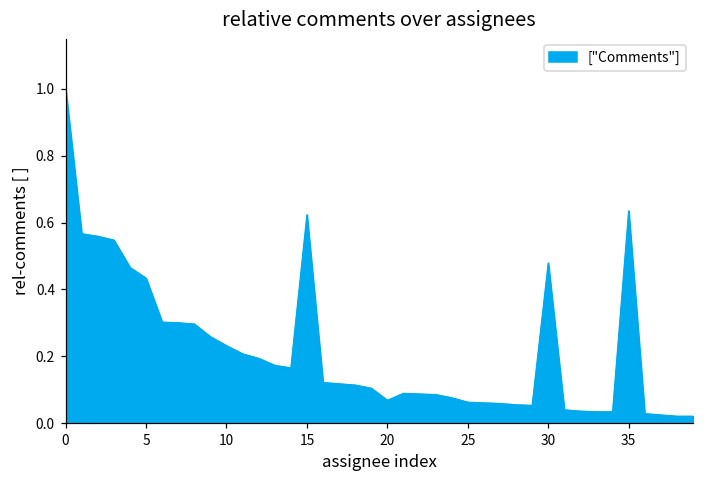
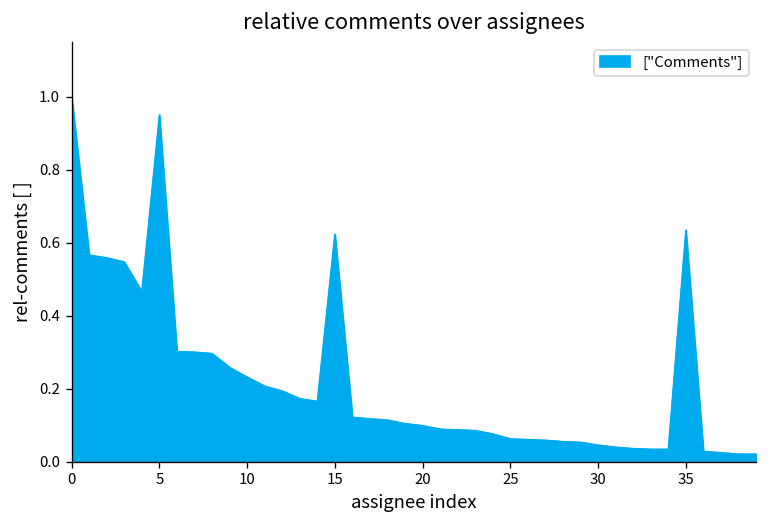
  {
    "0": 1.00,
-   "5": 0.43,
+   "5": 0.95,
    "10": 0.23,
    "15": 0.62,
-   "20": 0.07,
+   "20": 0.10,
    "25": 0.06,
-   "30": 0.48,
+   "30": 0.05,
    "35": 0.63
  }
